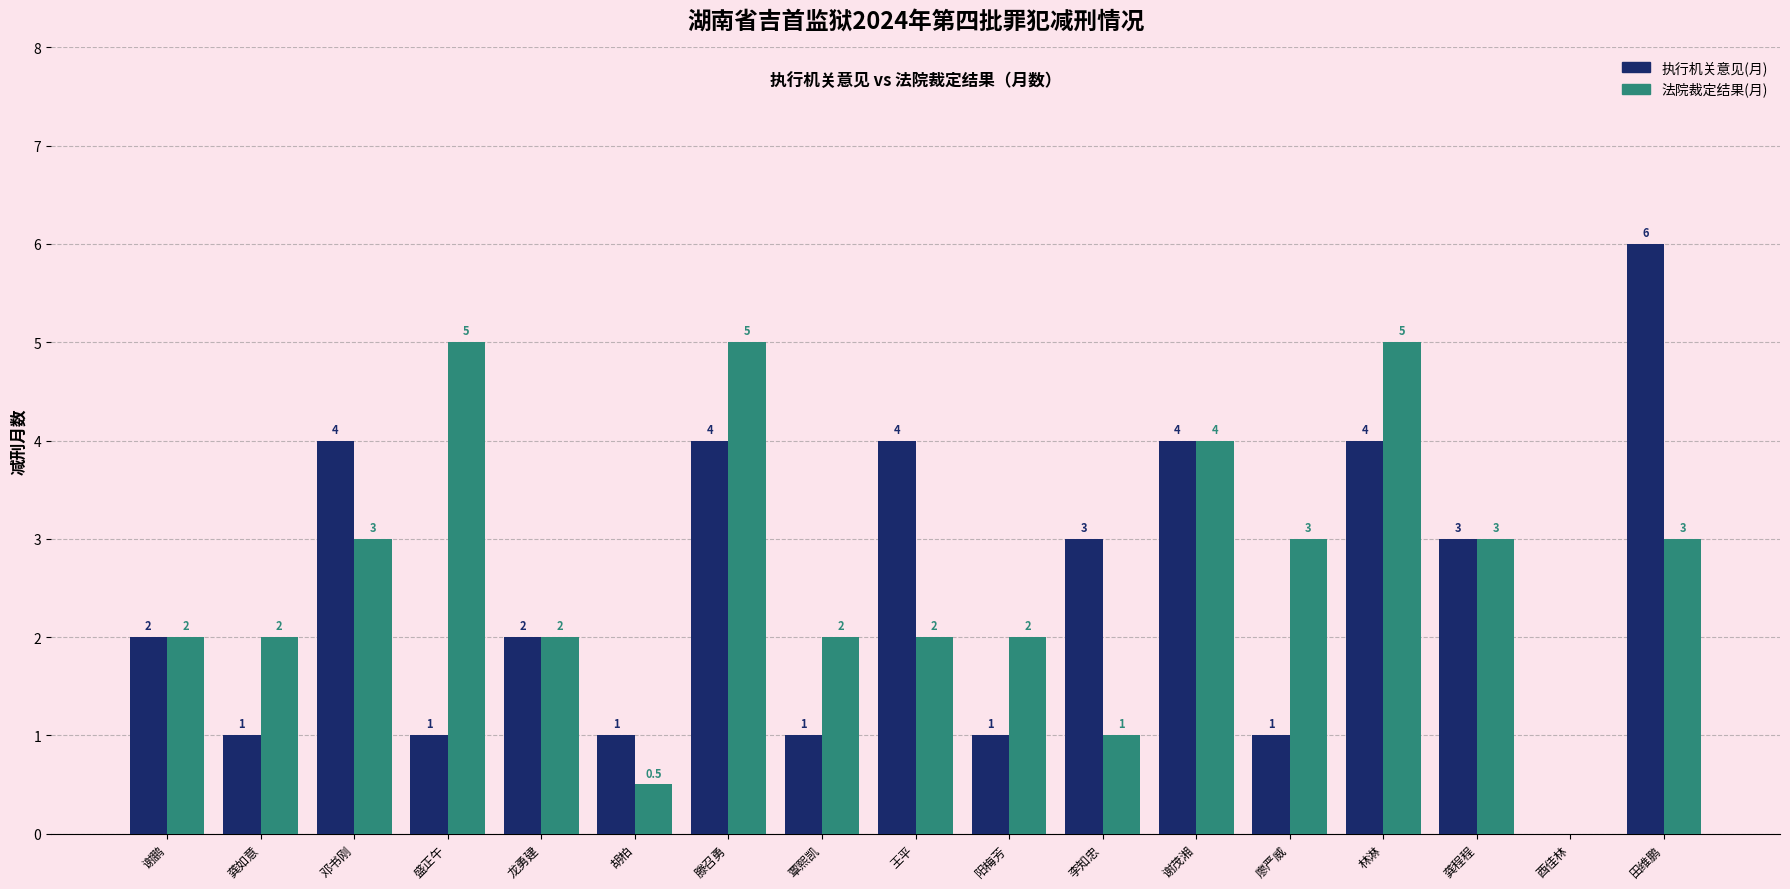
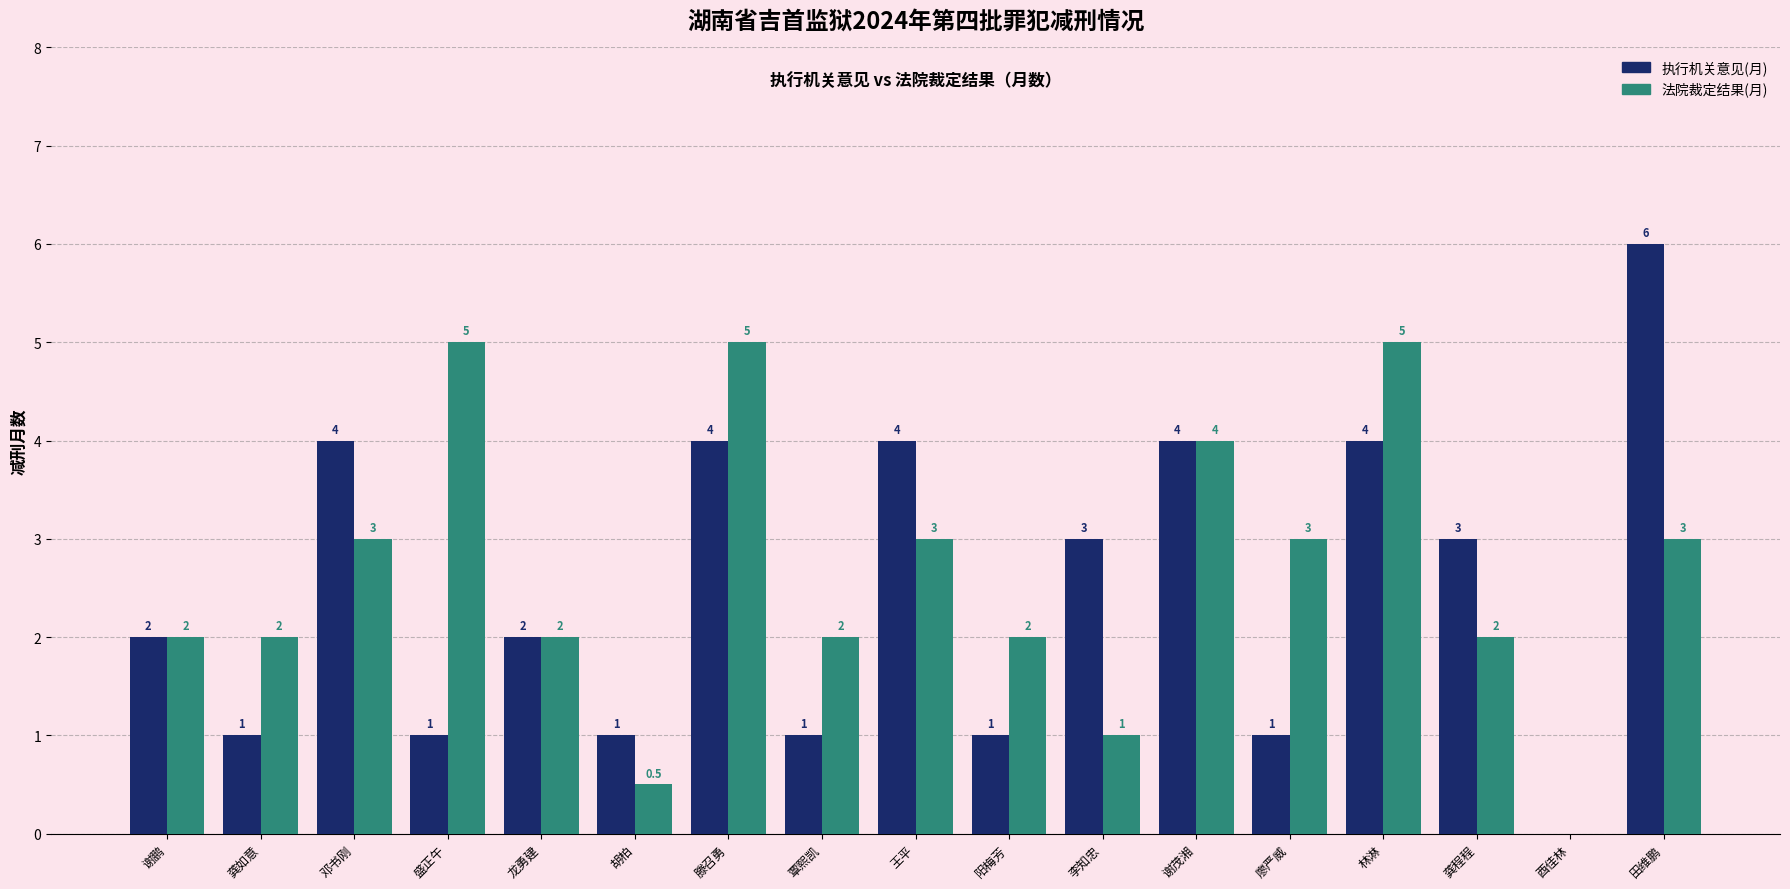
  {
    "执行机关意见(月)": {
      "谢鹏": 2,
      "龚如意": 1,
      "邓书刚": 4,
      "盛正午": 1,
      "龙勇建": 2,
      "胡柏": 1,
      "滕召勇": 4,
      "覃熙凯": 1,
      "王平": 4,
      "阳梅芳": 1,
      "李知忠": 3,
      "谢茂湘": 4,
      "廖严威": 1,
      "林淋": 4,
      "龚程程": 3,
      "田维鹏": 6
    },
    "法院裁定结果(月)": {
      "谢鹏": 2,
      "龚如意": 2,
      "邓书刚": 3,
      "盛正午": 5,
      "龙勇建": 2,
      "胡柏": 0.5,
      "滕召勇": 5,
      "覃熙凯": 2,
-     "王平": 2,
+     "王平": 3,
      "阳梅芳": 2,
      "李知忠": 1,
      "谢茂湘": 4,
      "廖严威": 3,
      "林淋": 5,
-     "龚程程": 3,
+     "龚程程": 2,
      "田维鹏": 3
    }
  }
